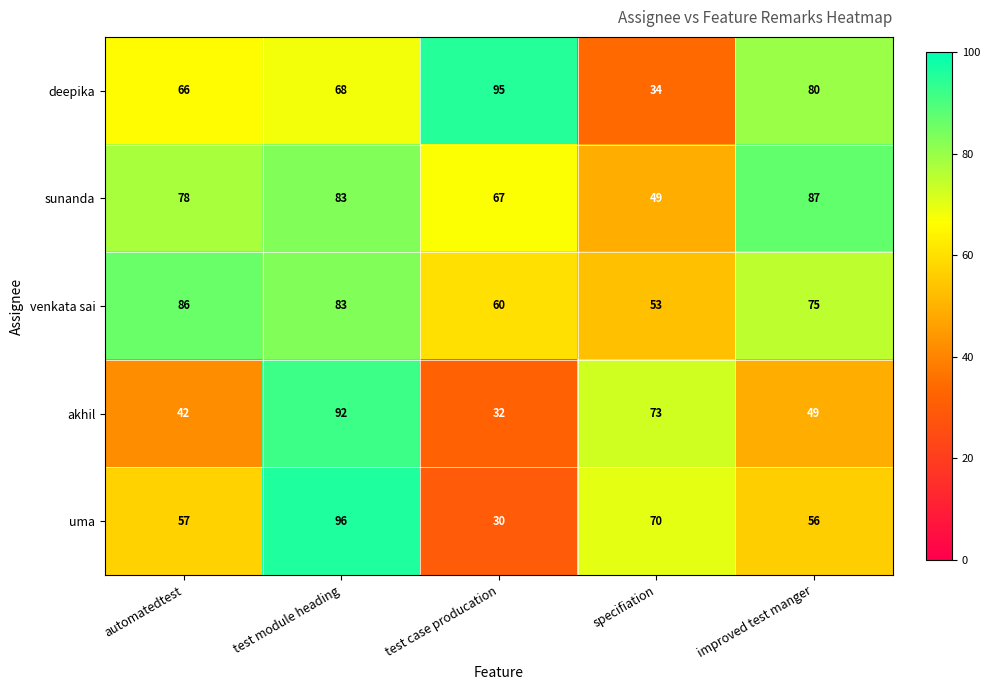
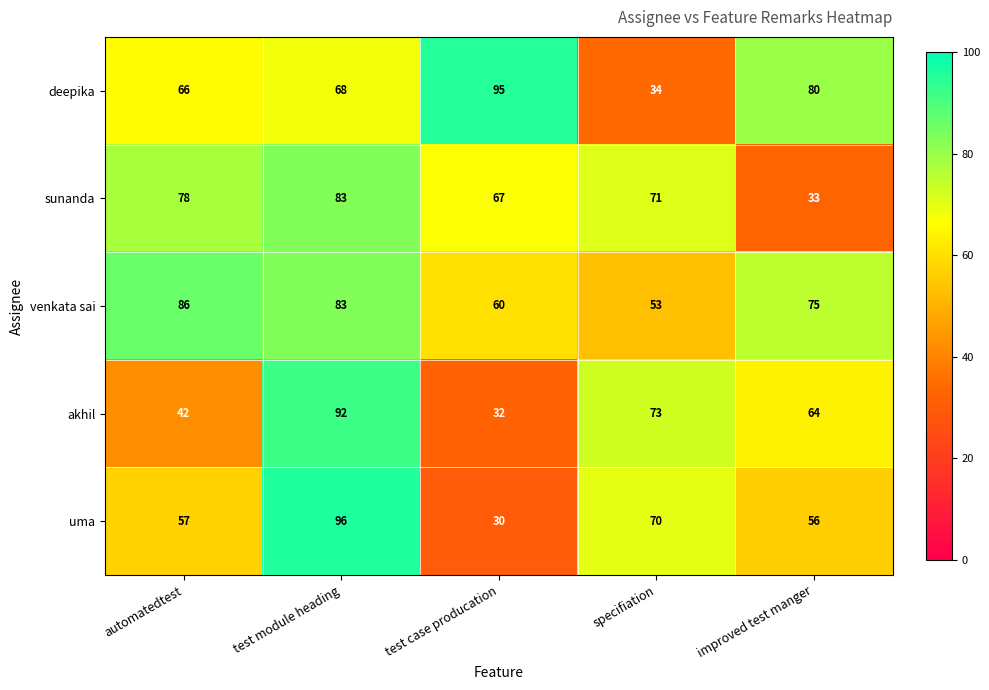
  {
    "deepika": {
      "automatedtest": 66,
      "test module heading": 68,
      "test case producation": 95,
      "specifiation": 34,
      "improved test manger": 80
    },
    "sunanda": {
      "automatedtest": 78,
      "test module heading": 83,
      "test case producation": 67,
-     "specifiation": 49,
-     "improved test manger": 87
+     "specifiation": 71,
+     "improved test manger": 33
    },
    "venkata sai": {
      "automatedtest": 86,
      "test module heading": 83,
      "test case producation": 60,
      "specifiation": 53,
      "improved test manger": 75
    },
    "akhil": {
      "automatedtest": 42,
      "test module heading": 92,
      "test case producation": 32,
      "specifiation": 73,
-     "improved test manger": 49
+     "improved test manger": 64
    },
    "uma": {
      "automatedtest": 57,
      "test module heading": 96,
      "test case producation": 30,
      "specifiation": 70,
      "improved test manger": 56
    }
  }
